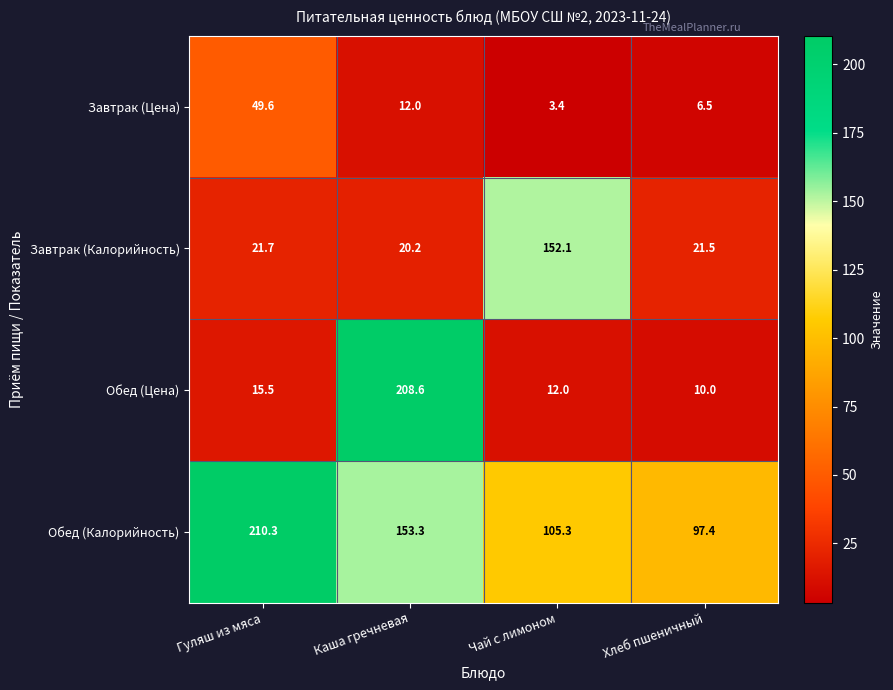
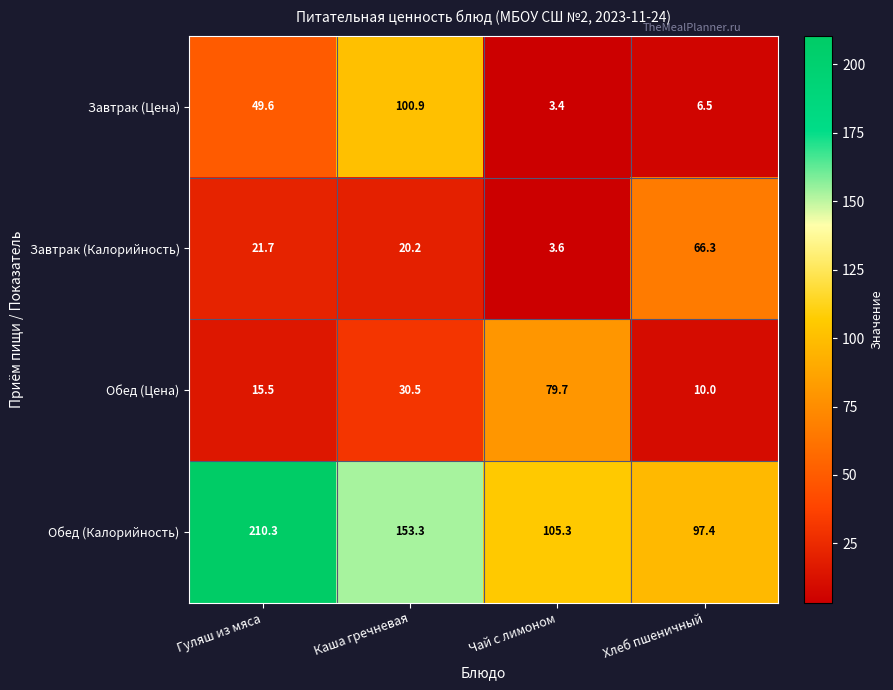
  {
    "Завтрак (Цена)": {
      "Гуляш из мяса": 49.6,
-     "Каша гречневая": 12.0,
+     "Каша гречневая": 100.9,
      "Чай с лимоном": 3.4,
      "Хлеб пшеничный": 6.5
    },
    "Завтрак (Калорийность)": {
      "Гуляш из мяса": 21.7,
      "Каша гречневая": 20.2,
-     "Чай с лимоном": 152.1,
-     "Хлеб пшеничный": 21.5
+     "Чай с лимоном": 3.6,
+     "Хлеб пшеничный": 66.3
    },
    "Обед (Цена)": {
      "Гуляш из мяса": 15.5,
-     "Каша гречневая": 208.6,
-     "Чай с лимоном": 12.0,
+     "Каша гречневая": 30.5,
+     "Чай с лимоном": 79.7,
      "Хлеб пшеничный": 10.0
    },
    "Обед (Калорийность)": {
      "Гуляш из мяса": 210.3,
      "Каша гречневая": 153.3,
      "Чай с лимоном": 105.3,
      "Хлеб пшеничный": 97.4
    }
  }
